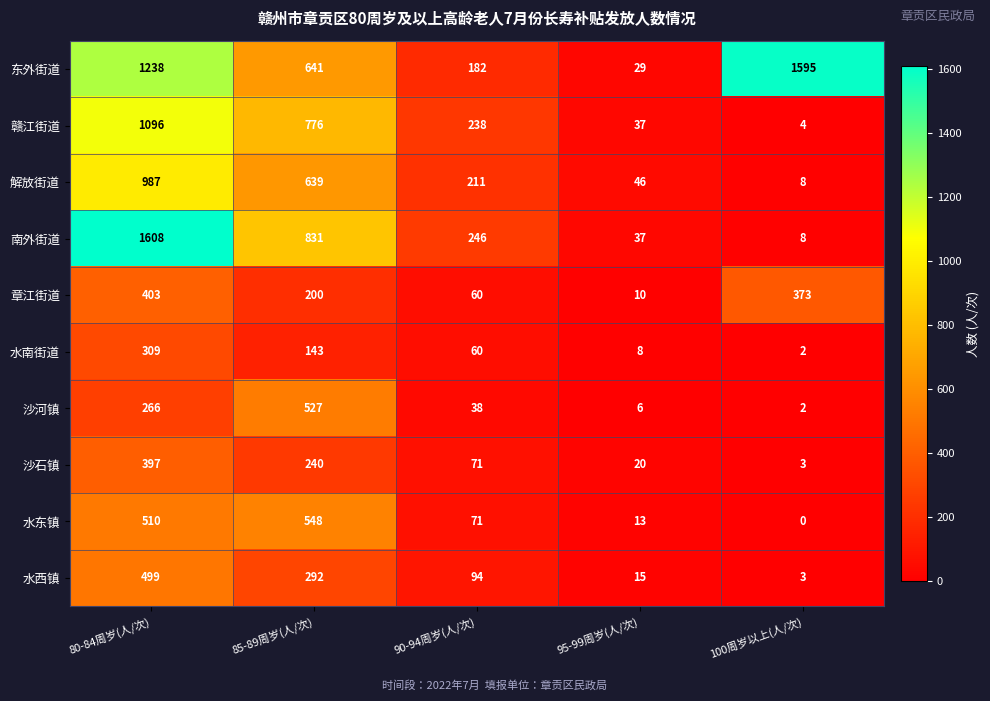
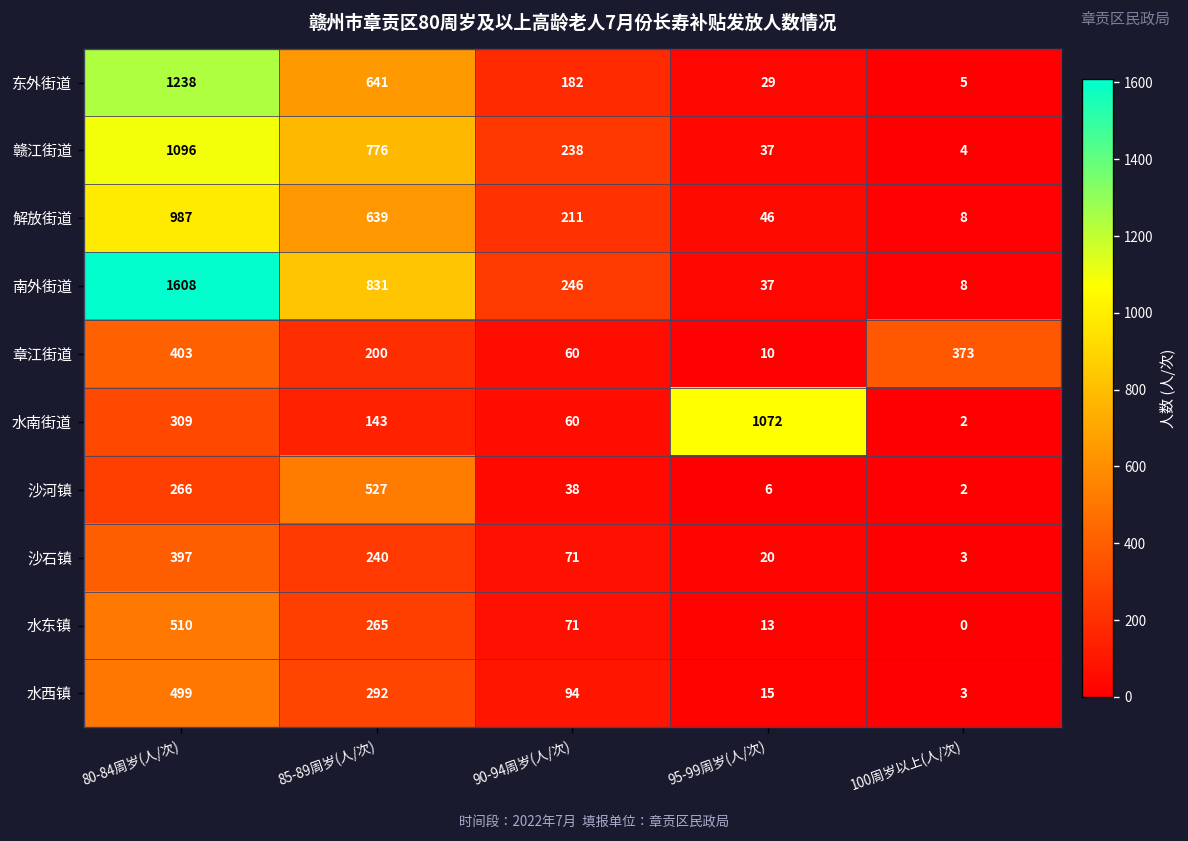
  {
    "东外街道": {
      "80-84周岁(人/次)": 1238,
      "85-89周岁(人/次)": 641,
      "90-94周岁(人/次)": 182,
      "95-99周岁(人/次)": 29,
-     "100周岁以上(人/次)": 1595
+     "100周岁以上(人/次)": 5
    },
    "赣江街道": {
      "80-84周岁(人/次)": 1096,
      "85-89周岁(人/次)": 776,
      "90-94周岁(人/次)": 238,
      "95-99周岁(人/次)": 37,
      "100周岁以上(人/次)": 4
    },
    "解放街道": {
      "80-84周岁(人/次)": 987,
      "85-89周岁(人/次)": 639,
      "90-94周岁(人/次)": 211,
      "95-99周岁(人/次)": 46,
      "100周岁以上(人/次)": 8
    },
    "南外街道": {
      "80-84周岁(人/次)": 1608,
      "85-89周岁(人/次)": 831,
      "90-94周岁(人/次)": 246,
      "95-99周岁(人/次)": 37,
      "100周岁以上(人/次)": 8
    },
    "章江街道": {
      "80-84周岁(人/次)": 403,
      "85-89周岁(人/次)": 200,
      "90-94周岁(人/次)": 60,
      "95-99周岁(人/次)": 10,
      "100周岁以上(人/次)": 373
    },
    "水南街道": {
      "80-84周岁(人/次)": 309,
      "85-89周岁(人/次)": 143,
      "90-94周岁(人/次)": 60,
-     "95-99周岁(人/次)": 8,
+     "95-99周岁(人/次)": 1072,
      "100周岁以上(人/次)": 2
    },
    "沙河镇": {
      "80-84周岁(人/次)": 266,
      "85-89周岁(人/次)": 527,
      "90-94周岁(人/次)": 38,
      "95-99周岁(人/次)": 6,
      "100周岁以上(人/次)": 2
    },
    "沙石镇": {
      "80-84周岁(人/次)": 397,
      "85-89周岁(人/次)": 240,
      "90-94周岁(人/次)": 71,
      "95-99周岁(人/次)": 20,
      "100周岁以上(人/次)": 3
    },
    "水东镇": {
      "80-84周岁(人/次)": 510,
-     "85-89周岁(人/次)": 548,
+     "85-89周岁(人/次)": 265,
      "90-94周岁(人/次)": 71,
      "95-99周岁(人/次)": 13,
      "100周岁以上(人/次)": 0
    },
    "水西镇": {
      "80-84周岁(人/次)": 499,
      "85-89周岁(人/次)": 292,
      "90-94周岁(人/次)": 94,
      "95-99周岁(人/次)": 15,
      "100周岁以上(人/次)": 3
    }
  }
